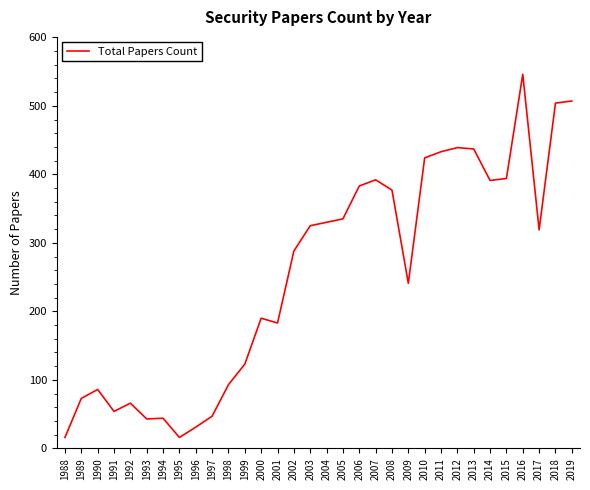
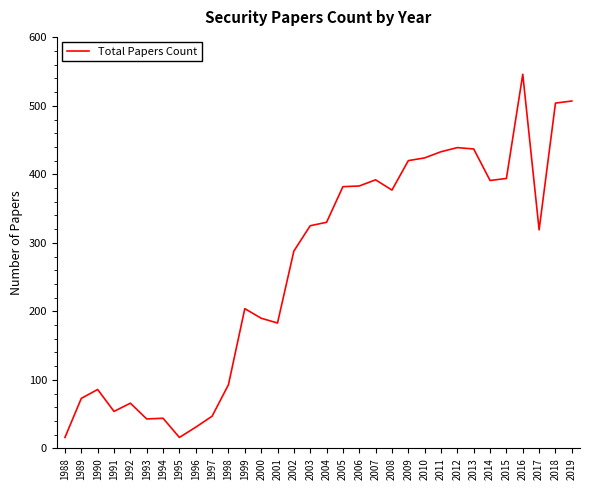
  {
    "1988": 20,
    "1989": 70,
    "1990": 90,
    "1991": 50,
    "1992": 70,
    "1993": 40,
    "1994": 40,
    "1995": 20,
    "1996": 30,
    "1997": 50,
    "1998": 90,
-   "1999": 120,
+   "1999": 200,
    "2000": 190,
    "2001": 180,
    "2002": 290,
    "2003": 330,
    "2004": 330,
-   "2005": 340,
+   "2005": 380,
    "2006": 380,
    "2007": 390,
    "2008": 380,
-   "2009": 240,
+   "2009": 420,
    "2010": 420,
    "2011": 430,
    "2012": 440,
    "2013": 440,
    "2014": 390,
    "2015": 390,
    "2016": 550,
    "2017": 320,
    "2018": 500,
    "2019": 510
  }
